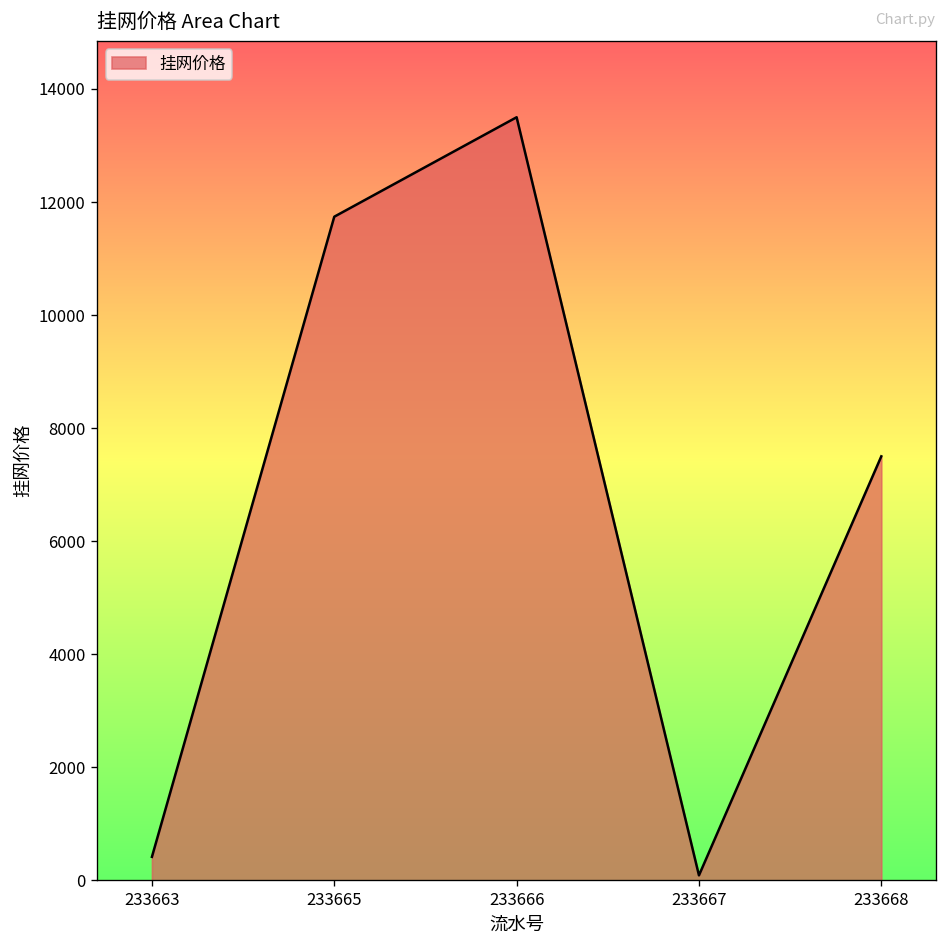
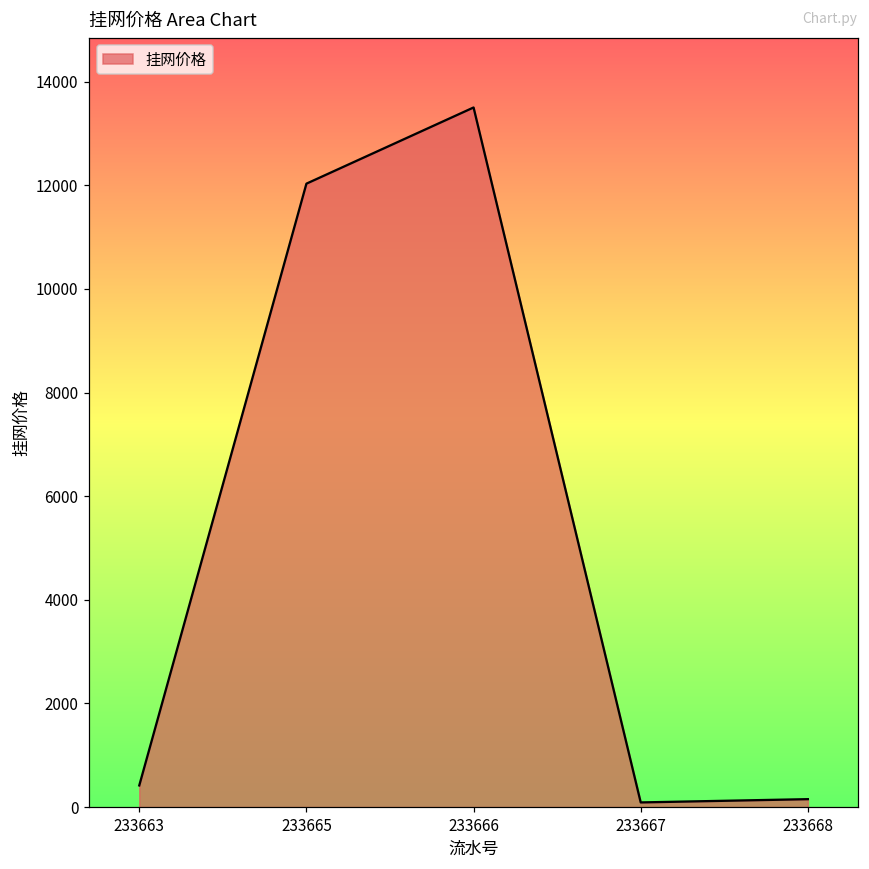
  {
    "233663": 400,
-   "233665": 11700,
+   "233665": 12000,
    "233666": 13500,
    "233667": 100,
-   "233668": 7500
+   "233668": 200
  }
